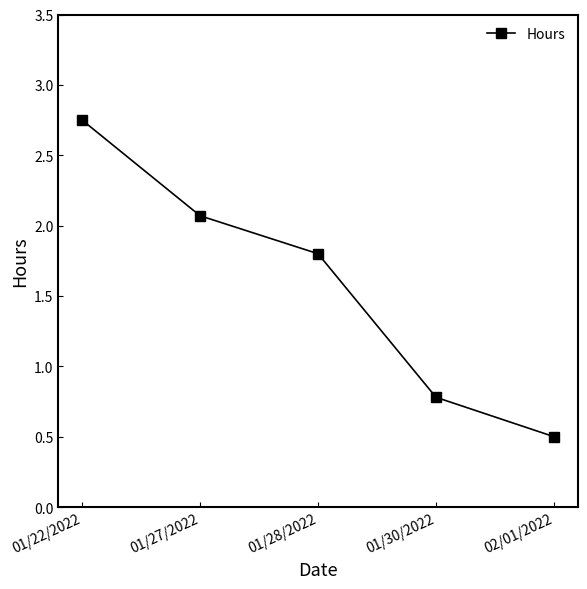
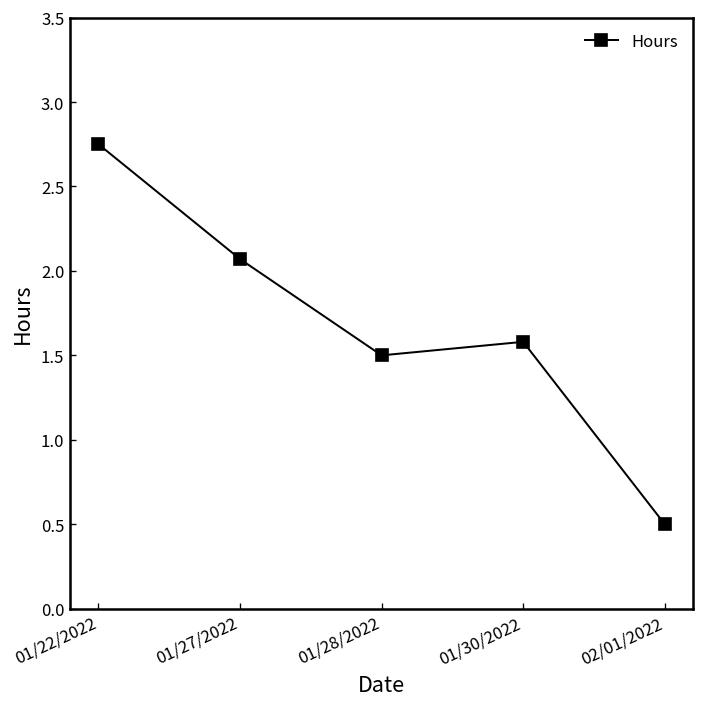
  {
    "01/22/2022": 2.75,
    "01/27/2022": 2.07,
-   "01/28/2022": 1.8,
-   "01/30/2022": 0.78,
+   "01/28/2022": 1.5,
+   "01/30/2022": 1.58,
    "02/01/2022": 0.50
  }
